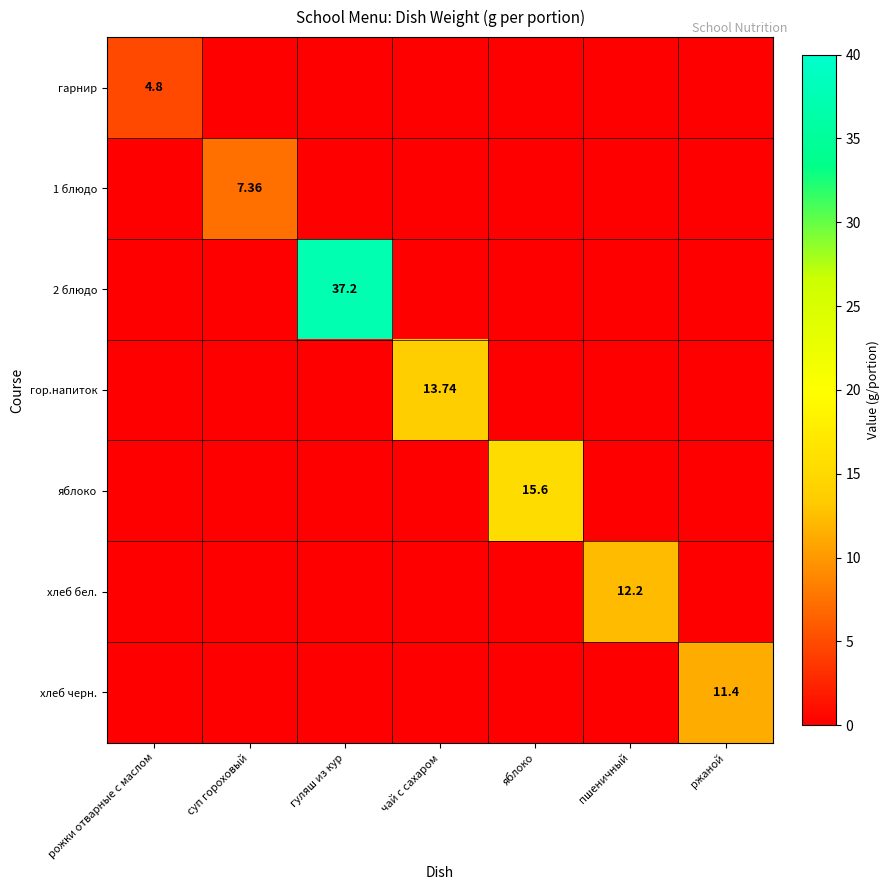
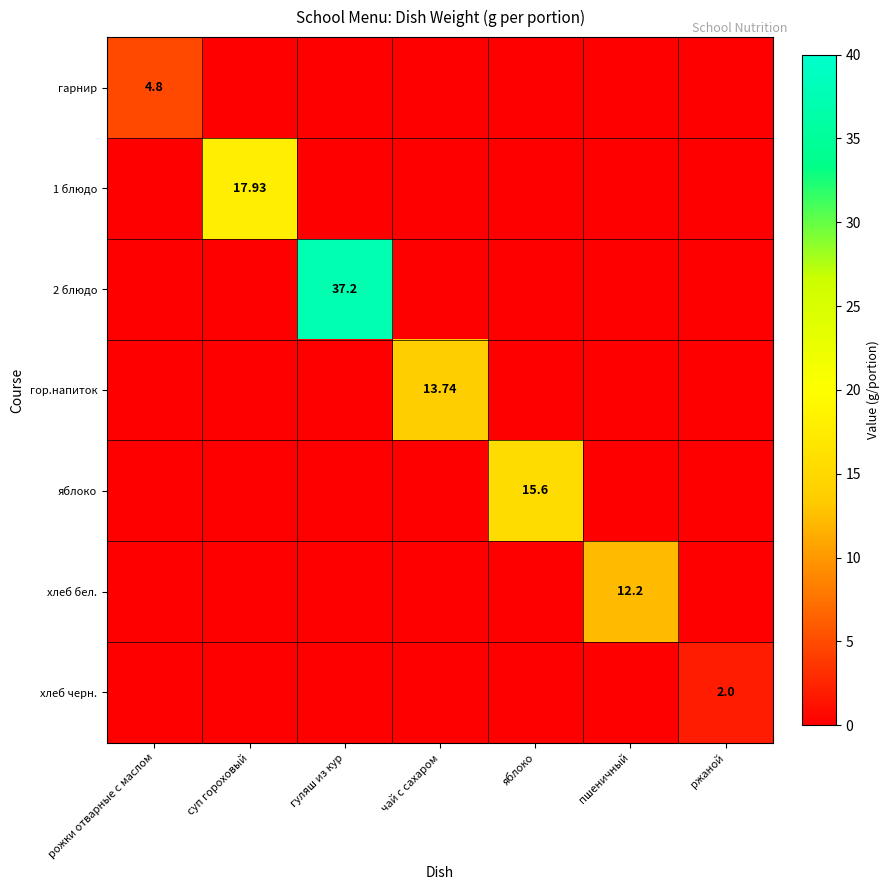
  {
    "гарнир": {
      "рожки отварные с маслом": 4.8
    },
    "1 блюдо": {
-     "суп гороховый": 7.36
+     "суп гороховый": 17.93
    },
    "2 блюдо": {
      "гуляш из кур": 37.2
    },
    "гор.напиток": {
      "чай с сахаром": 13.74
    },
    "яблоко": {
      "яблоко": 15.6
    },
    "хлеб бел.": {
      "пшеничный": 12.2
    },
    "хлеб черн.": {
-     "ржаной": 11.4
+     "ржаной": 2.0
    }
  }
